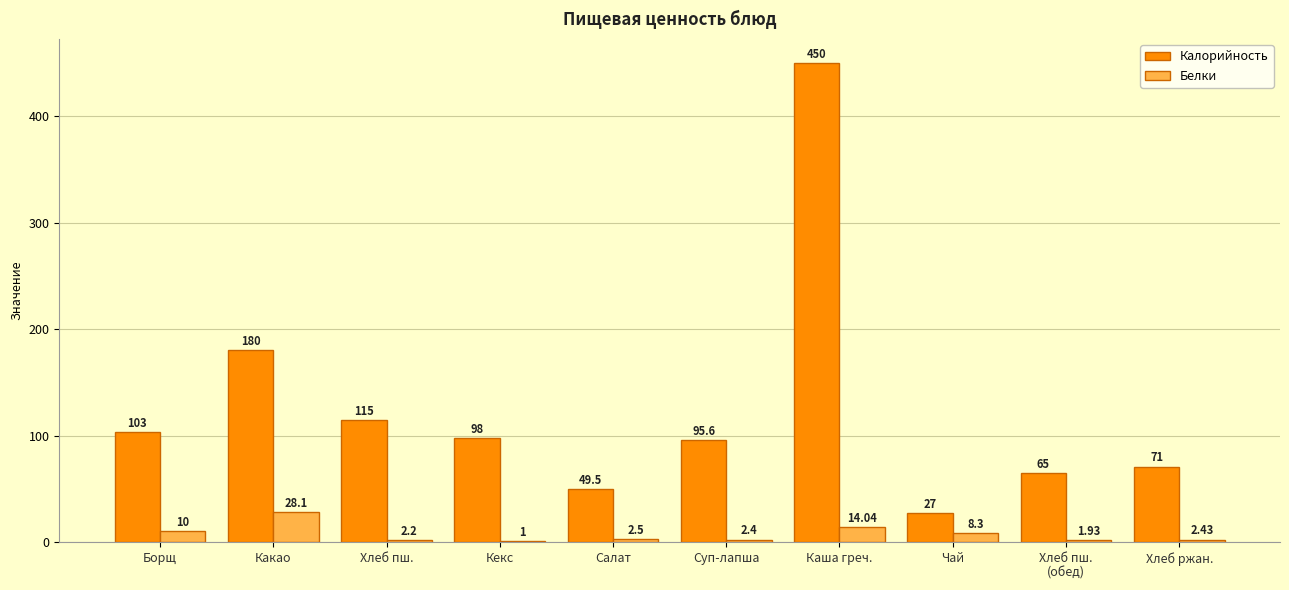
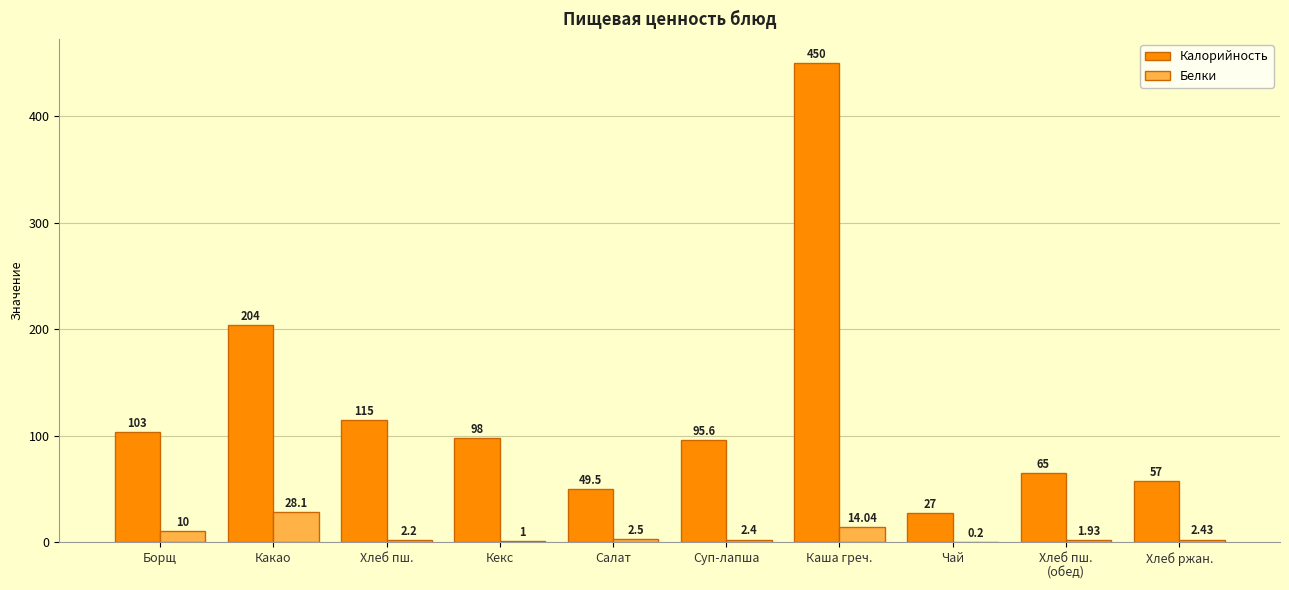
  {
    "Калорийность": {
      "Борщ": 103,
-     "Какао": 180,
+     "Какао": 204,
      "Хлеб пш.": 115,
      "Кекс": 98,
      "Салат": 49.5,
      "Суп-лапша": 95.6,
      "Каша греч.": 450,
      "Чай": 27,
      "Хлеб пш. (обед)": 65,
-     "Хлеб ржан.": 71
+     "Хлеб ржан.": 57
    },
    "Белки": {
      "Борщ": 10,
      "Какао": 28.1,
      "Хлеб пш.": 2.2,
      "Кекс": 1,
      "Салат": 2.5,
      "Суп-лапша": 2.4,
      "Каша греч.": 14.04,
-     "Чай": 8.3,
+     "Чай": 0.2,
      "Хлеб пш. (обед)": 1.93,
      "Хлеб ржан.": 2.43
    }
  }
